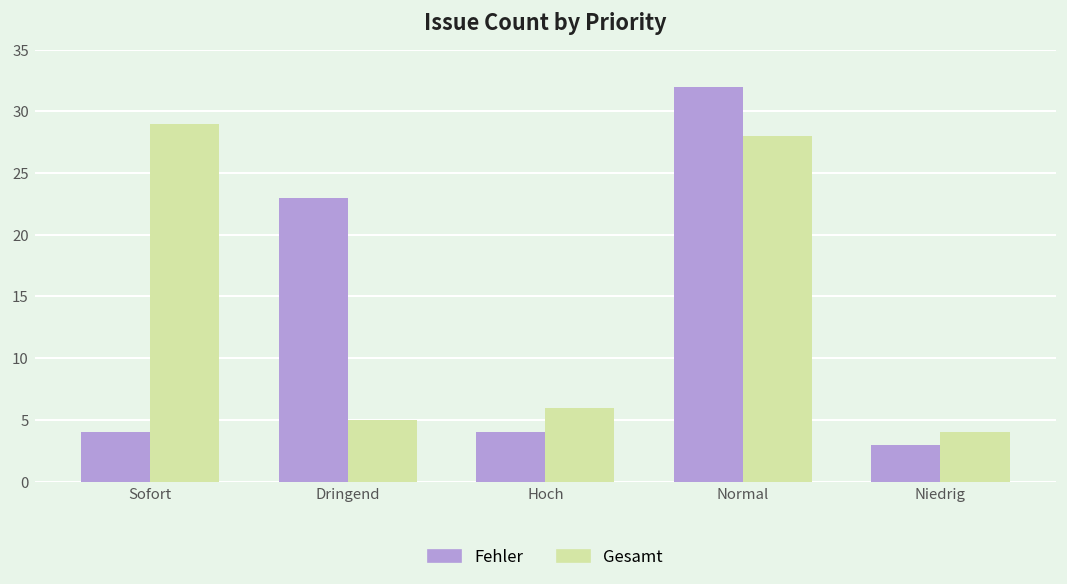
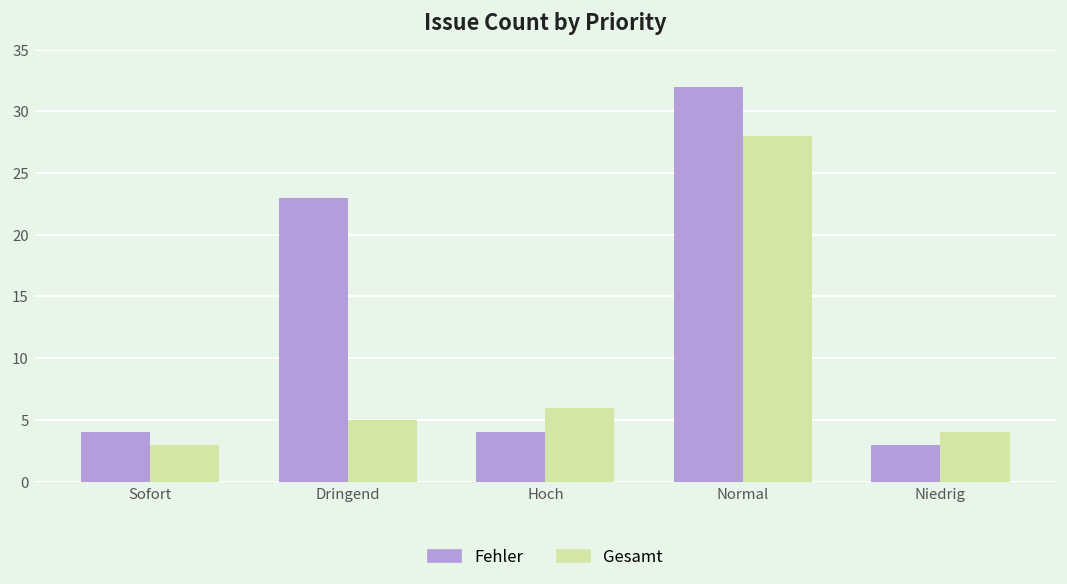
  {
    "Fehler": {
      "Sofort": 4,
      "Dringend": 23,
      "Hoch": 4,
      "Normal": 32,
      "Niedrig": 3
    },
    "Gesamt": {
-     "Sofort": 29,
+     "Sofort": 3,
      "Dringend": 5,
      "Hoch": 6,
      "Normal": 28,
      "Niedrig": 4
    }
  }
